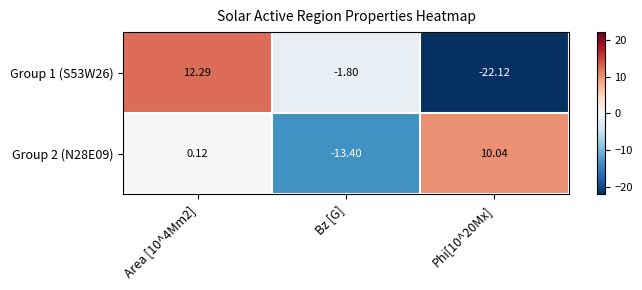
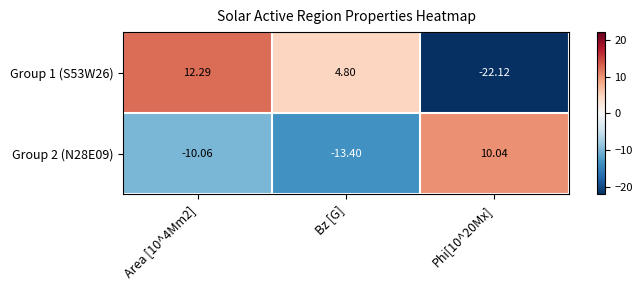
  {
    "Group 1 (S53W26)": {
      "Area [10^4Mm2]": 12.29,
-     "Bz [G]": -1.80,
+     "Bz [G]": 4.80,
      "Phi[10^20Mx]": -22.12
    },
    "Group 2 (N28E09)": {
-     "Area [10^4Mm2]": 0.12,
+     "Area [10^4Mm2]": -10.06,
      "Bz [G]": -13.40,
      "Phi[10^20Mx]": 10.04
    }
  }
